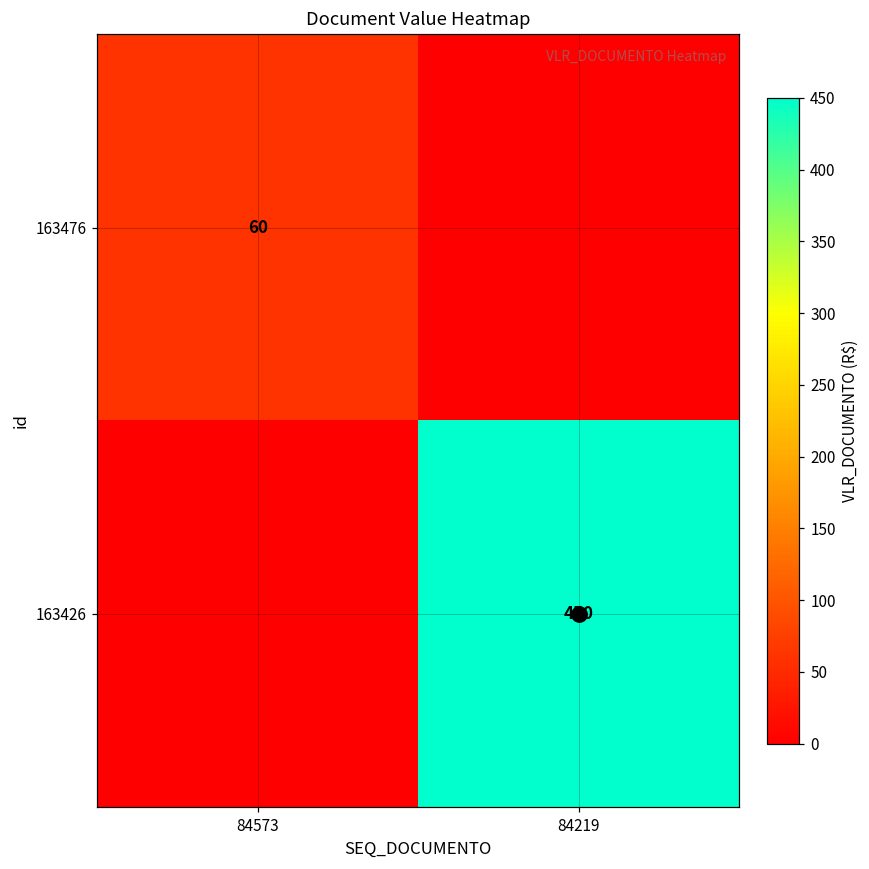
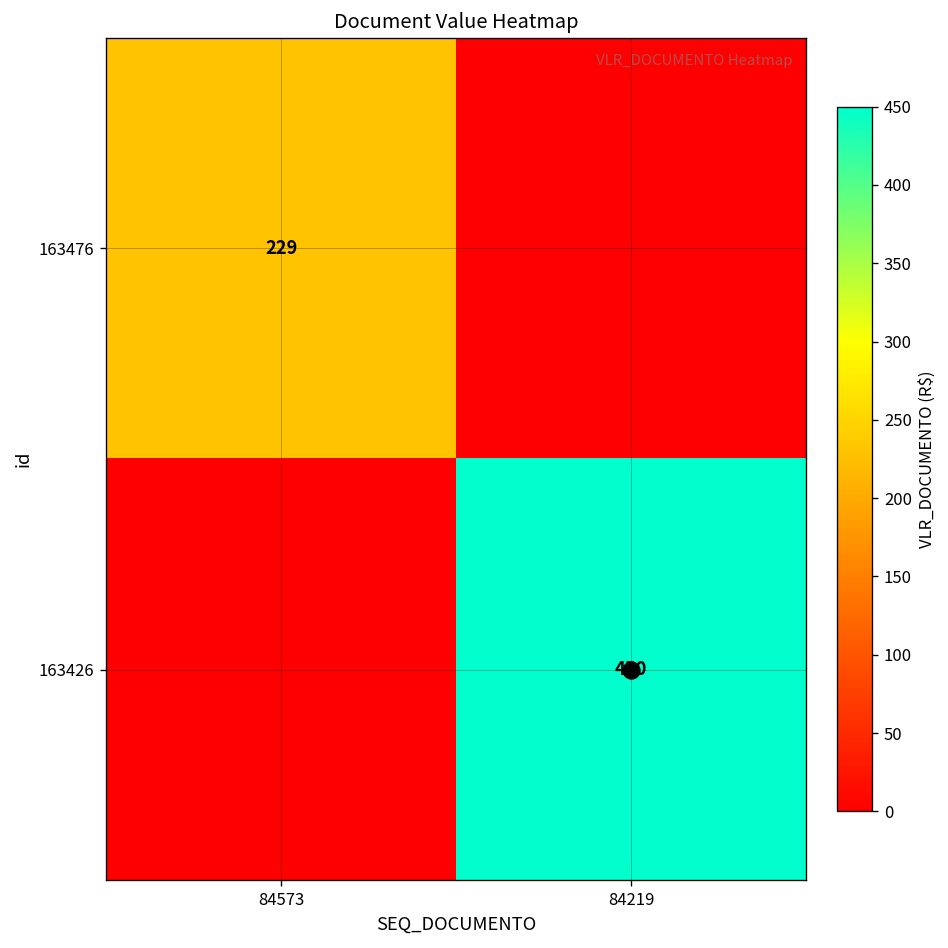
  {
    "163476": {
-     "84573": 60
+     "84573": 229
    }
  }
